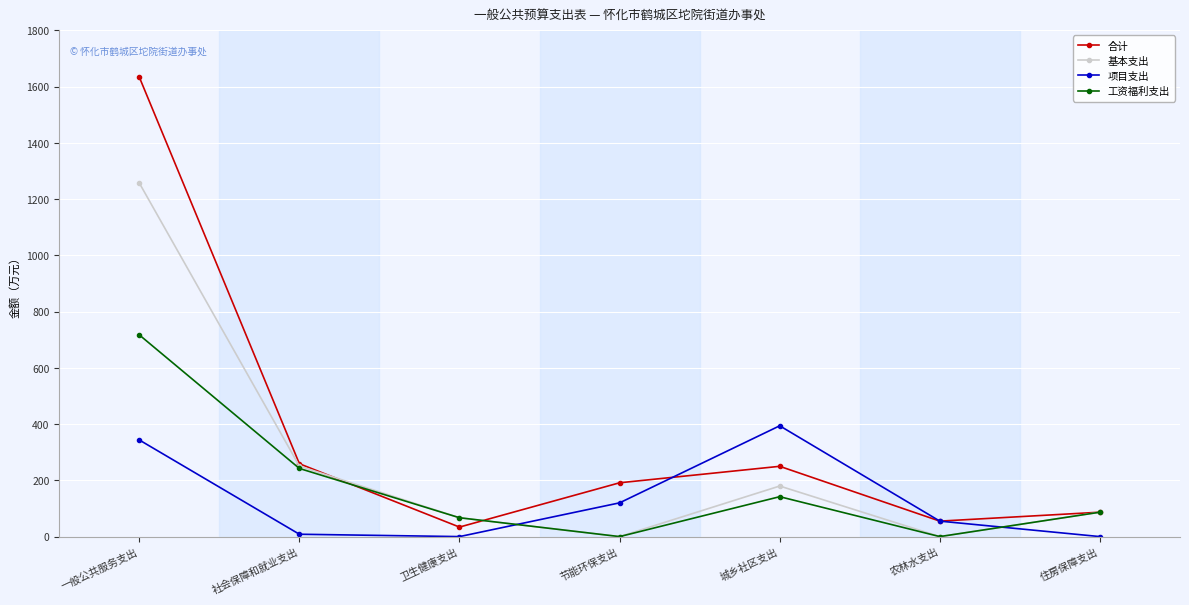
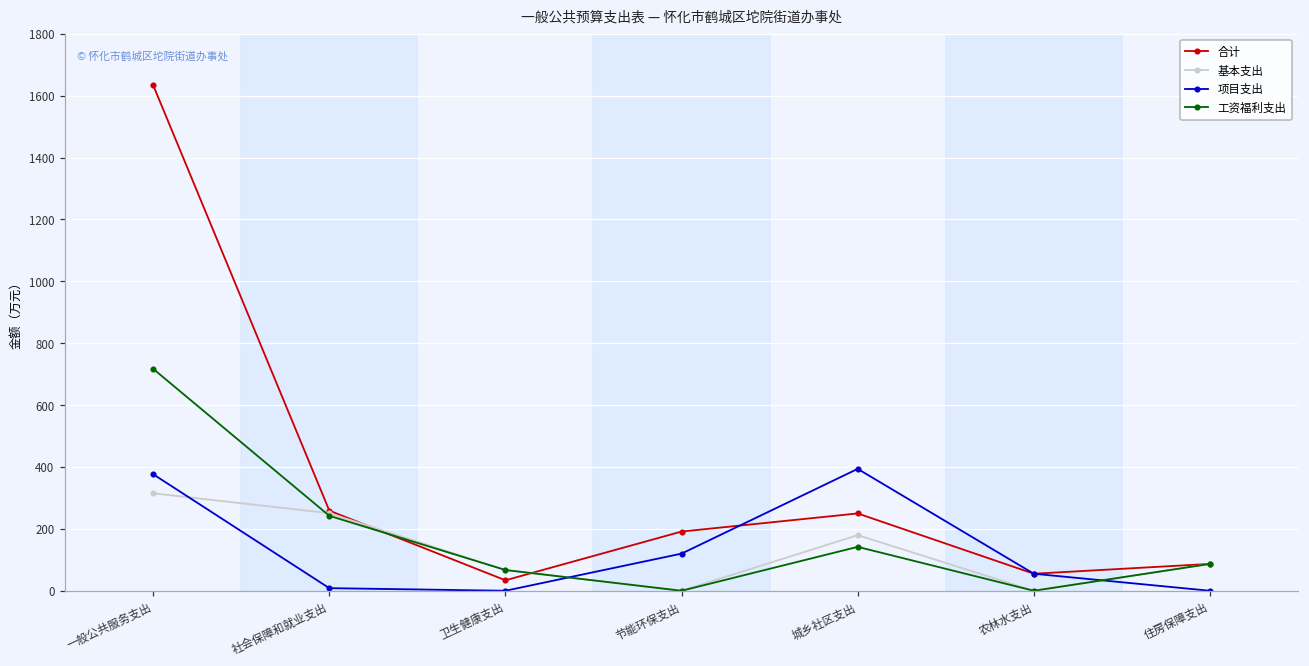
  {
    "合计": {
      "一般公共服务支出": 1630,
      "卫生健康支出": 30,
      "节能环保支出": 190,
      "城乡社区支出": 250
    },
    "基本支出": {
-     "一般公共服务支出": 1260,
+     "一般公共服务支出": 310,
      "城乡社区支出": 180
    },
    "项目支出": {
-     "一般公共服务支出": 340,
+     "一般公共服务支出": 380,
      "社会保障和就业支出": 10,
      "卫生健康支出": 0,
      "节能环保支出": 120,
      "城乡社区支出": 390,
      "住房保障支出": 0
    },
    "工资福利支出": {
      "一般公共服务支出": 720,
      "城乡社区支出": 140
    }
  }
